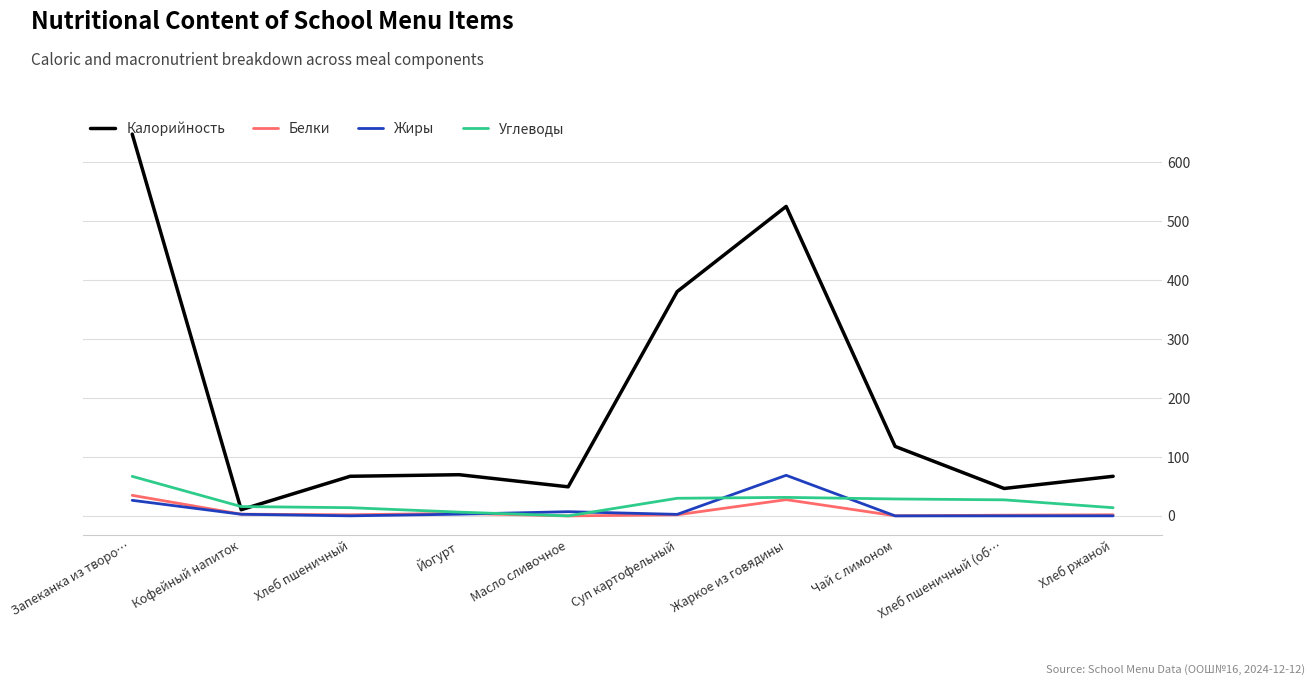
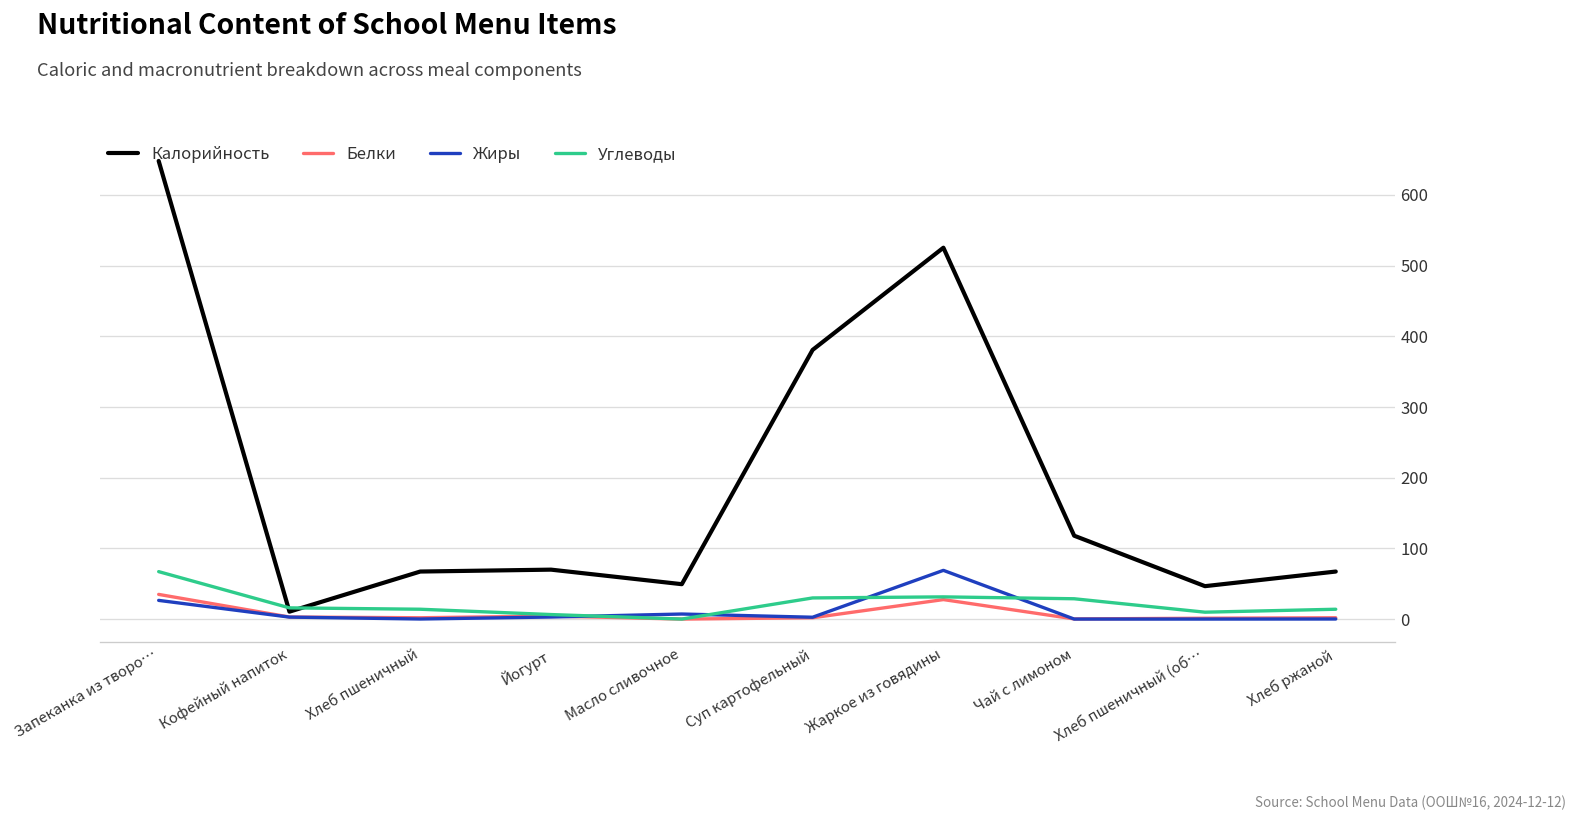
  {
    "Калорийность": {
      "Запеканка из творо…": 650,
      "Кофейный напиток": 10,
      "Хлеб пшеничный": 70,
      "Йогурт": 70,
      "Масло сливочное": 50,
      "Суп картофельный": 380,
      "Жаркое из говядины": 530,
      "Чай с лимоном": 120,
      "Хлеб пшеничный (об…": 50,
      "Хлеб ржаной": 70
    },
    "Белки": {
      "Запеканка из творо…": 40
    },
    "Жиры": {
      "Запеканка из творо…": 30,
      "Масло сливочное": 10,
      "Жаркое из говядины": 70
    },
    "Углеводы": {
      "Запеканка из творо…": 70,
      "Кофейный напиток": 20,
      "Хлеб пшеничный": 10,
      "Суп картофельный": 30,
      "Чай с лимоном": 30,
-     "Хлеб пшеничный (об…": 30,
+     "Хлеб пшеничный (об…": 10,
      "Хлеб ржаной": 10
    }
  }
